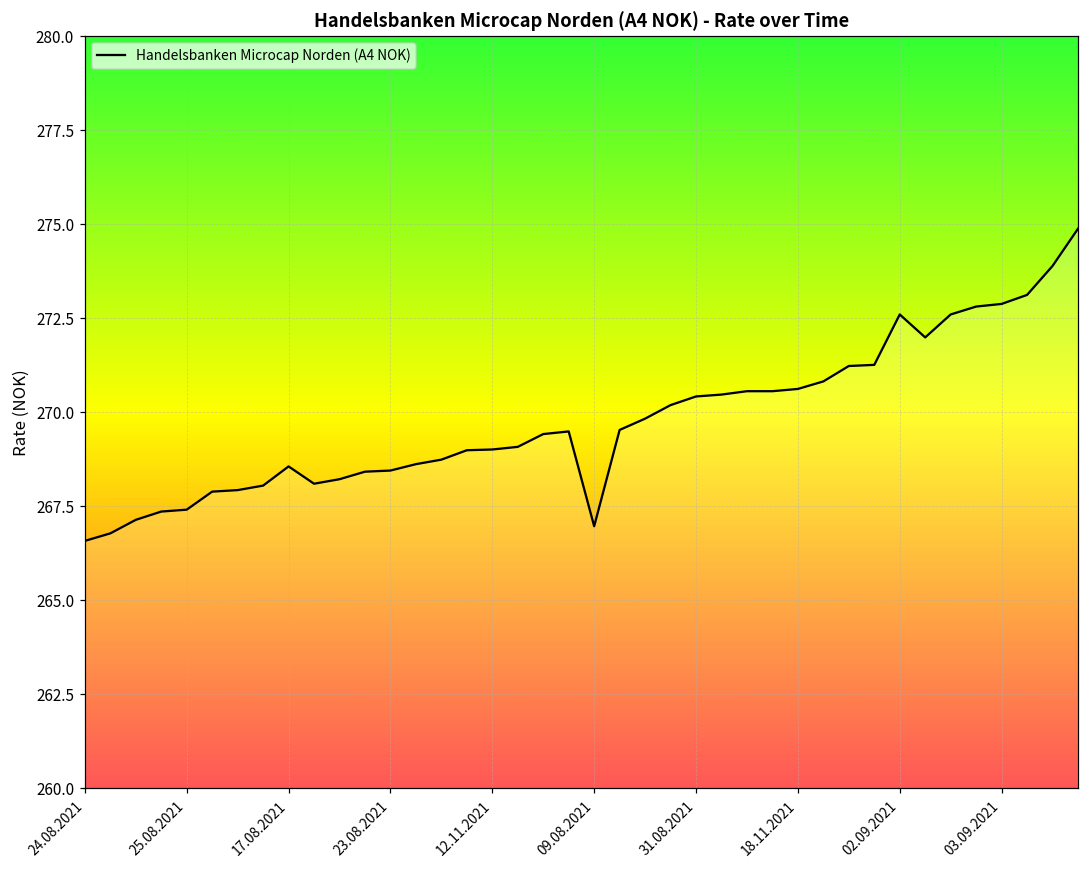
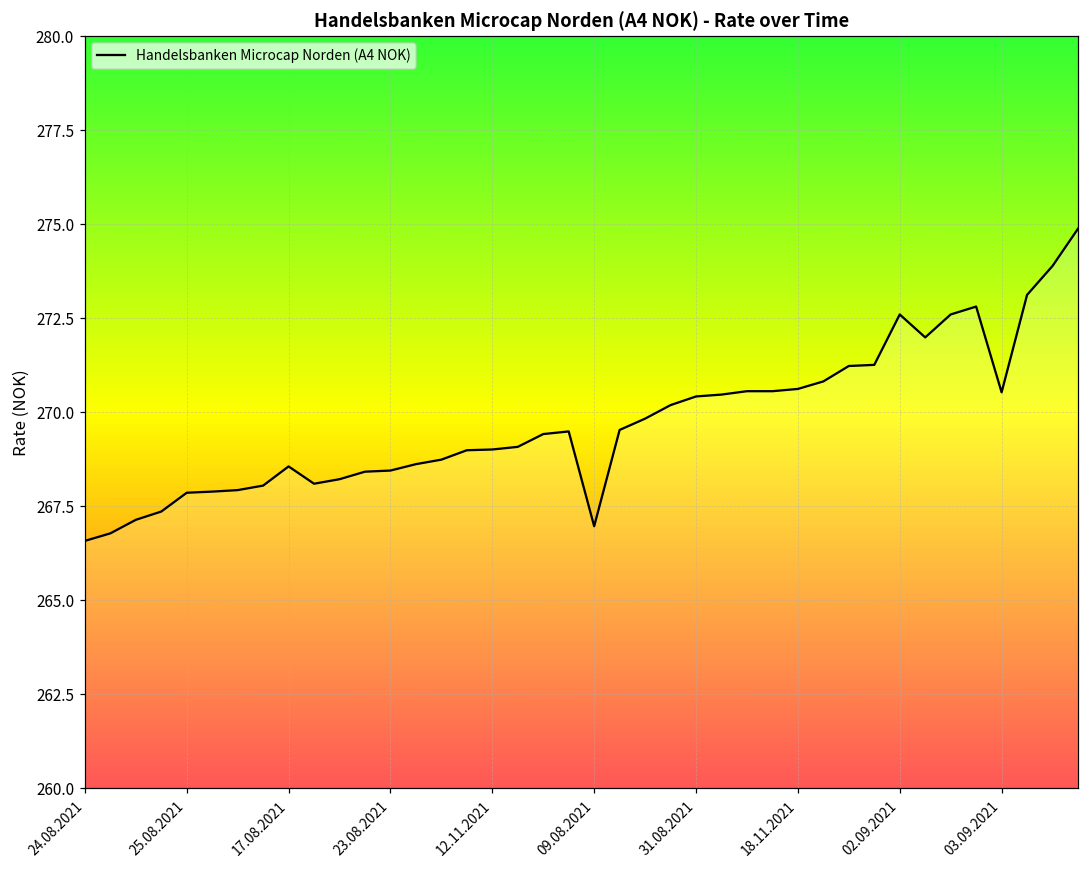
  {
    "24.08.2021": 266.6,
-   "25.08.2021": 267.4,
+   "25.08.2021": 267.9,
    "17.08.2021": 268.6,
    "23.08.2021": 268.5,
    "12.11.2021": 269.0,
    "09.08.2021": 267.0,
    "31.08.2021": 270.4,
    "18.11.2021": 270.6,
    "02.09.2021": 272.6,
-   "03.09.2021": 272.9
+   "03.09.2021": 270.5
  }
